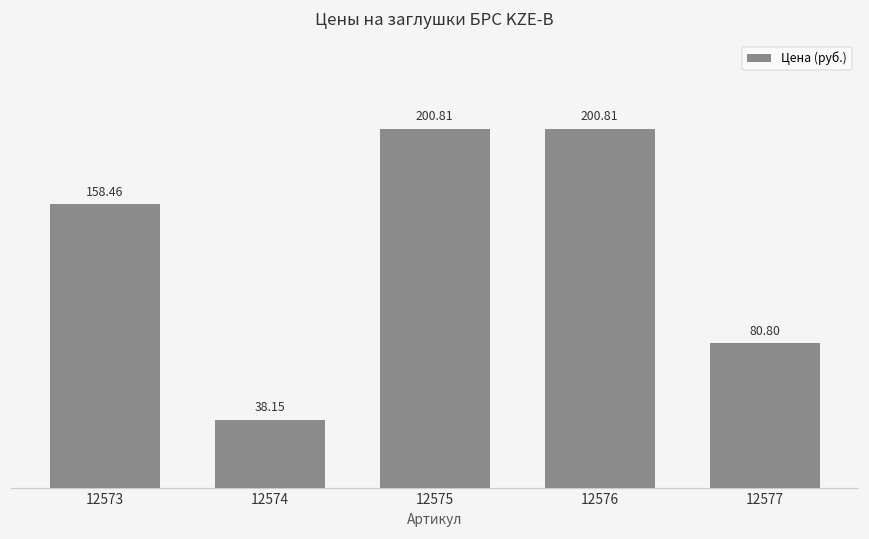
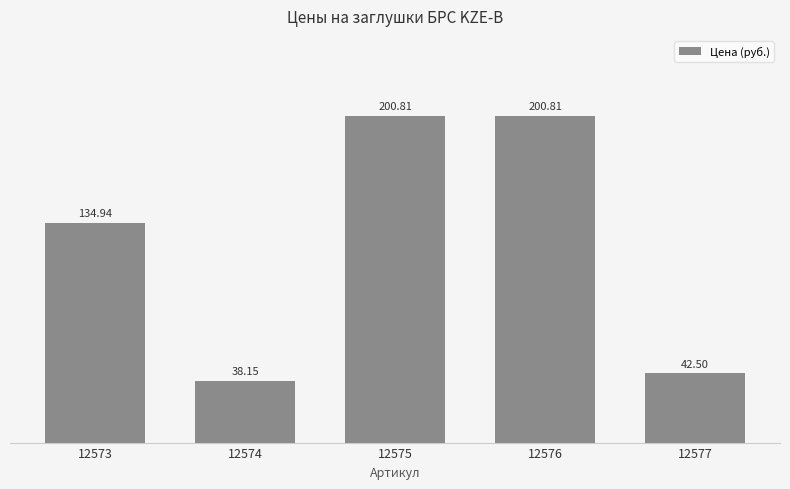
  {
-   "12573": 158.46,
+   "12573": 134.94,
    "12574": 38.15,
    "12575": 200.81,
    "12576": 200.81,
-   "12577": 80.80
+   "12577": 42.50
  }
